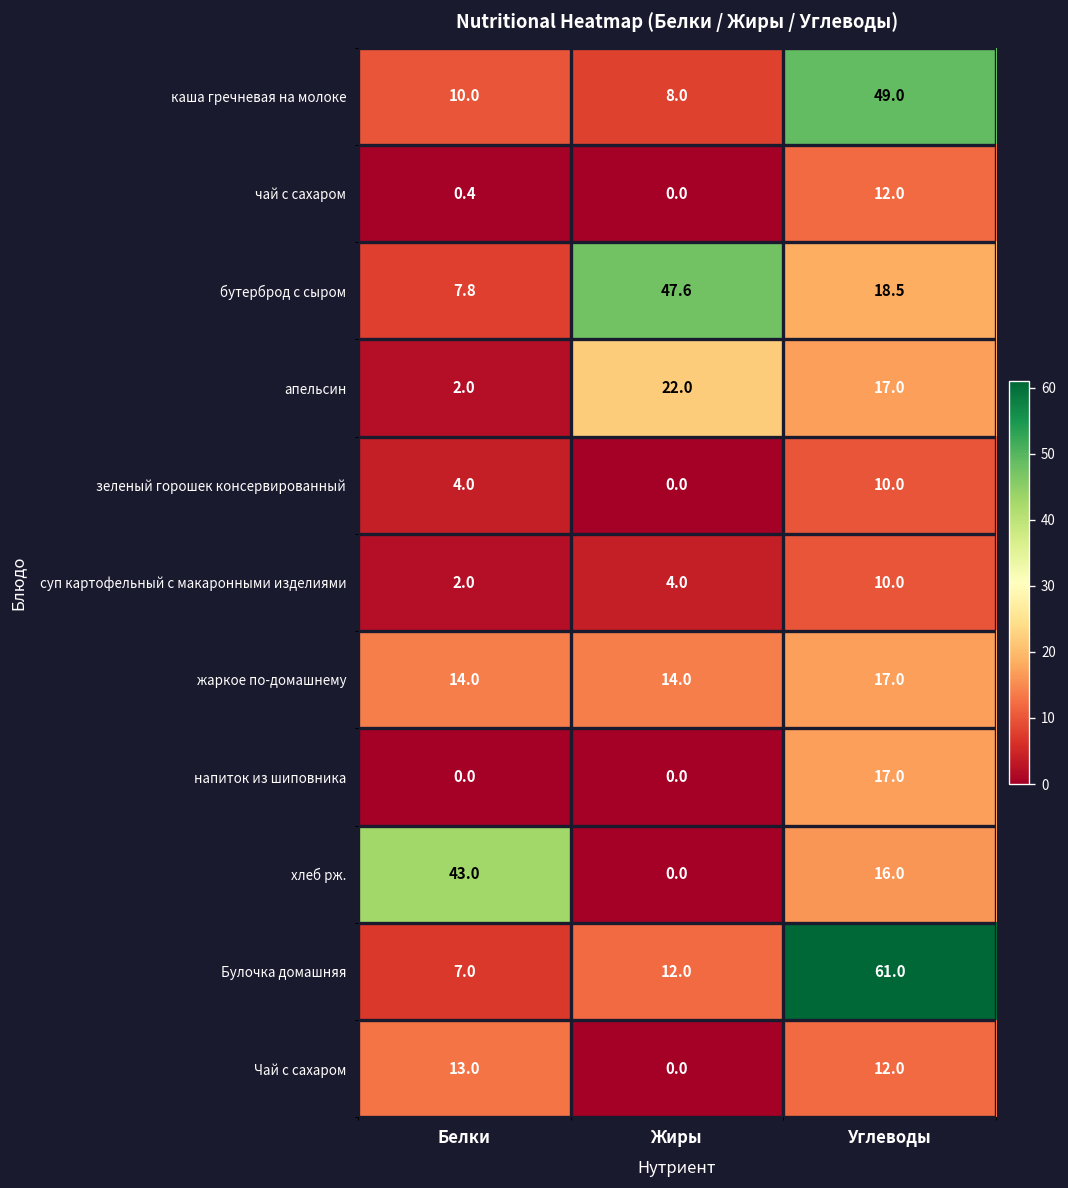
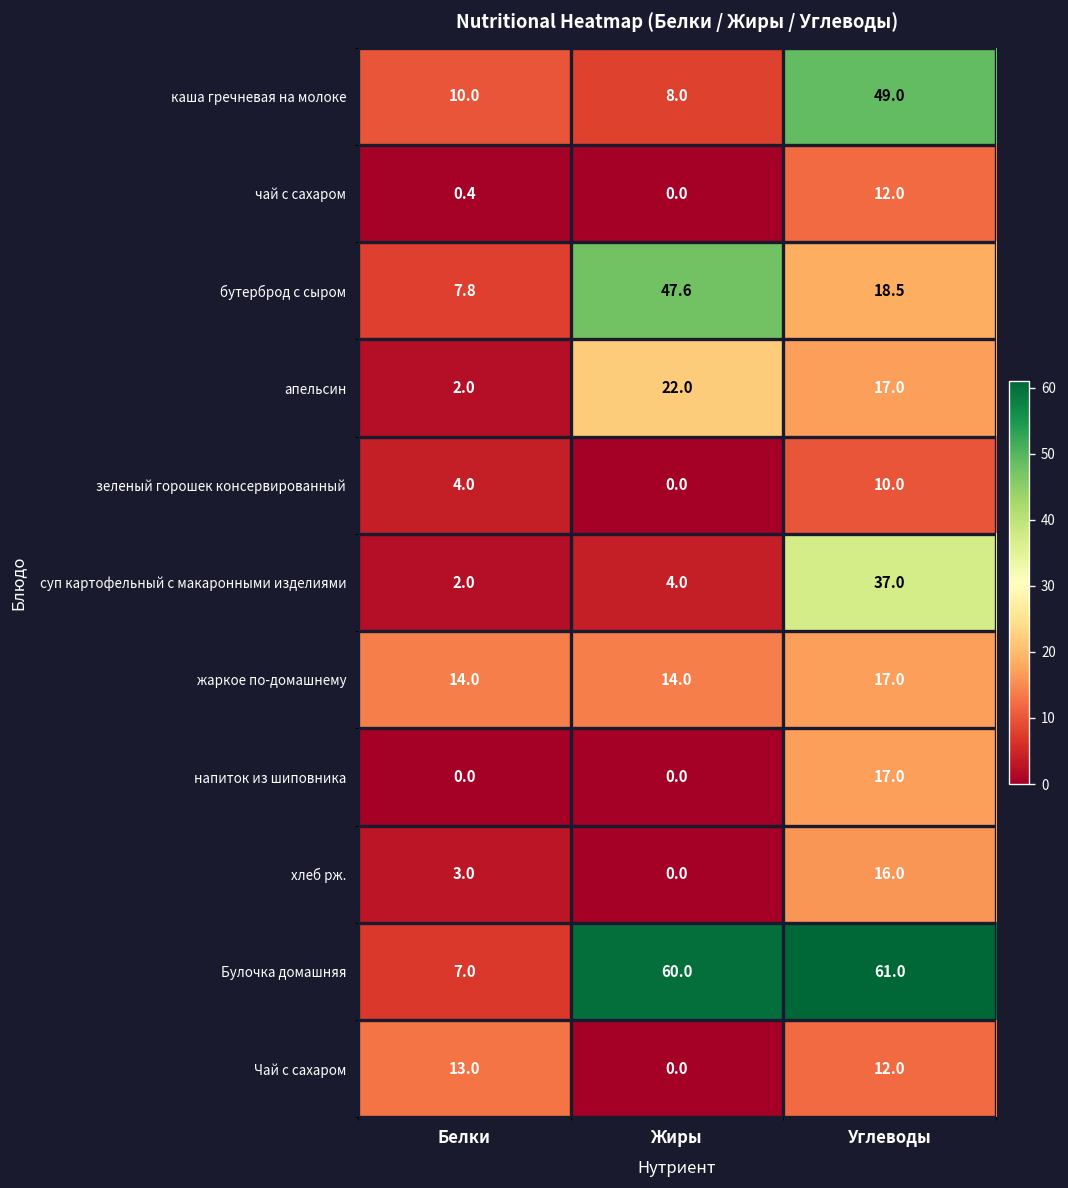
  {
    "каша гречневая на молоке": {
      "Белки": 10.0,
      "Жиры": 8.0,
      "Углеводы": 49.0
    },
    "чай с сахаром": {
      "Белки": 0.4,
      "Жиры": 0.0,
      "Углеводы": 12.0
    },
    "бутерброд с сыром": {
      "Белки": 7.8,
      "Жиры": 47.6,
      "Углеводы": 18.5
    },
    "апельсин": {
      "Белки": 2.0,
      "Жиры": 22.0,
      "Углеводы": 17.0
    },
    "зеленый горошек консервированный": {
      "Белки": 4.0,
      "Жиры": 0.0,
      "Углеводы": 10.0
    },
    "суп картофельный с макаронными изделиями": {
      "Белки": 2.0,
      "Жиры": 4.0,
-     "Углеводы": 10.0
+     "Углеводы": 37.0
    },
    "жаркое по-домашнему": {
      "Белки": 14.0,
      "Жиры": 14.0,
      "Углеводы": 17.0
    },
    "напиток из шиповника": {
      "Белки": 0.0,
      "Жиры": 0.0,
      "Углеводы": 17.0
    },
    "хлеб рж.": {
-     "Белки": 43.0,
+     "Белки": 3.0,
      "Жиры": 0.0,
      "Углеводы": 16.0
    },
    "Булочка домашняя": {
      "Белки": 7.0,
-     "Жиры": 12.0,
+     "Жиры": 60.0,
      "Углеводы": 61.0
    },
    "Чай с сахаром": {
      "Белки": 13.0,
      "Жиры": 0.0,
      "Углеводы": 12.0
    }
  }
